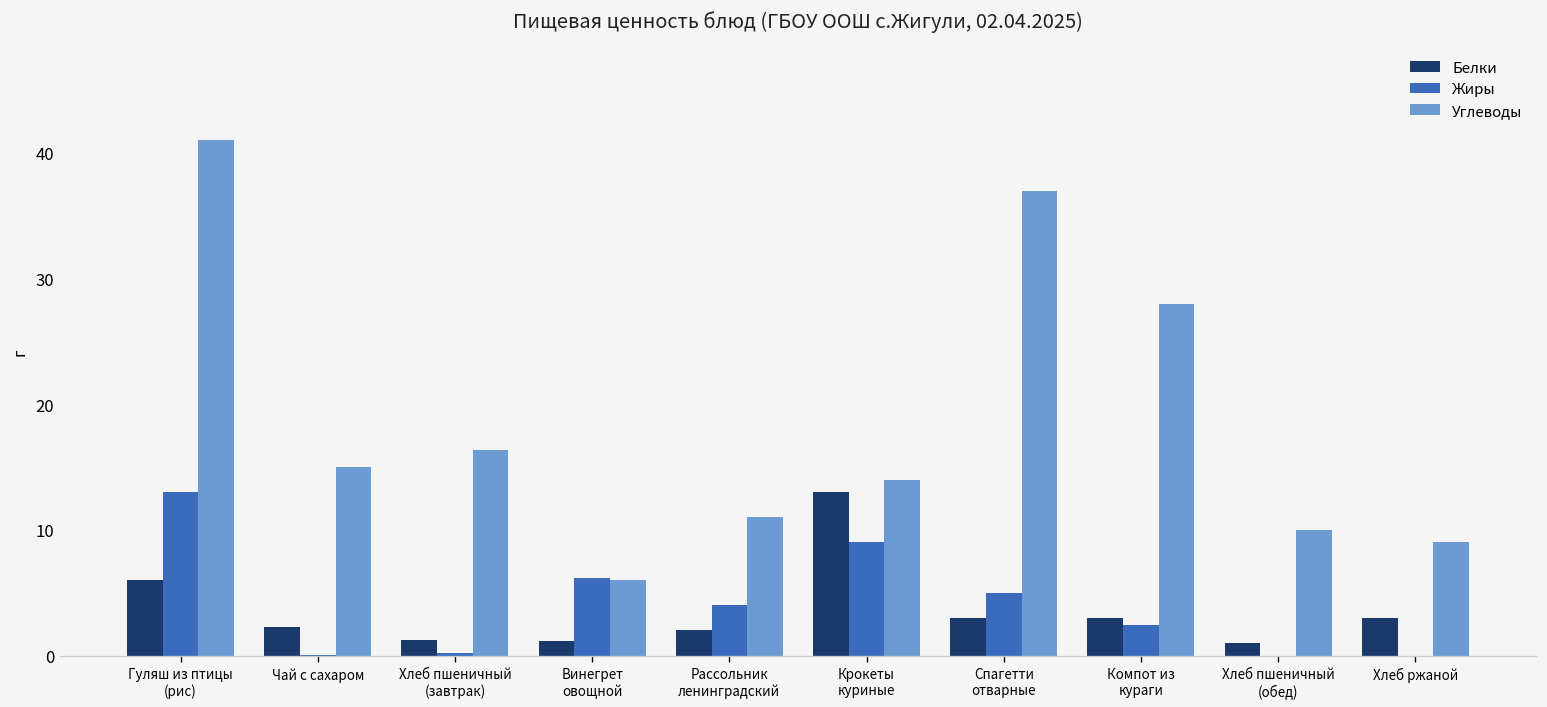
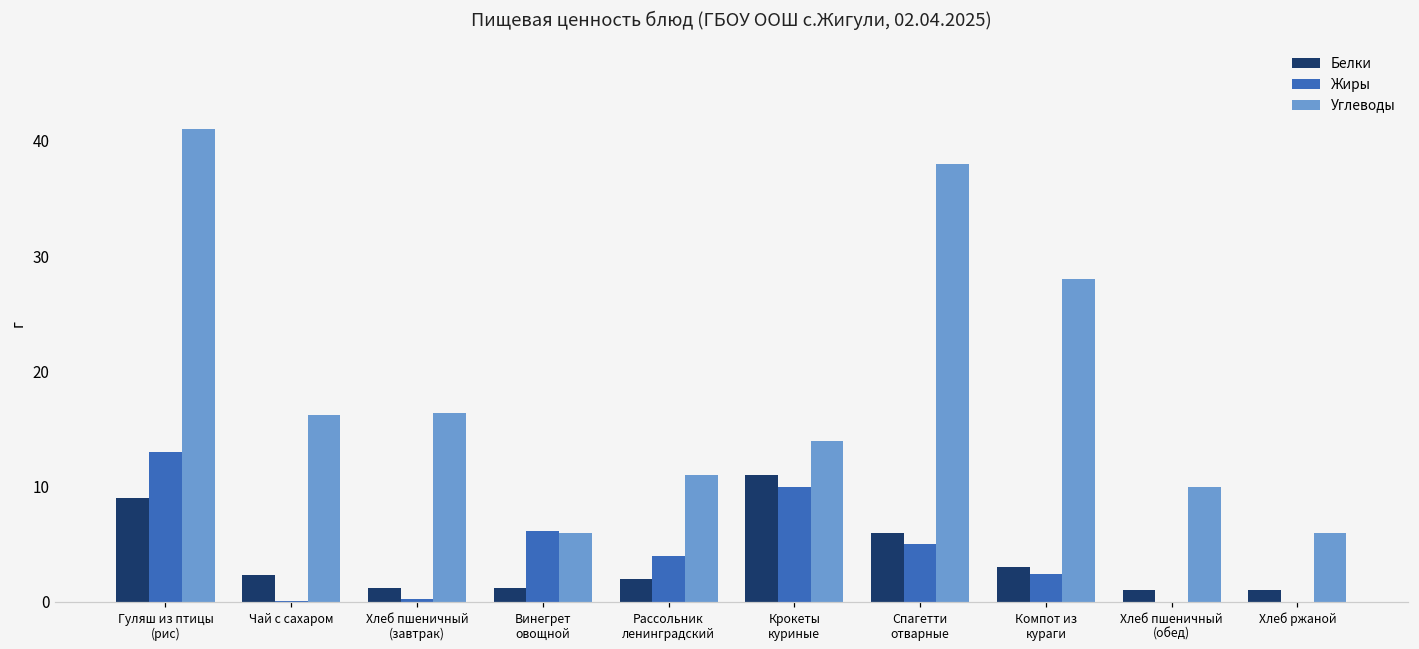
  {
    "Белки": {
-     "Гуляш из птицы (рис)": 6,
+     "Гуляш из птицы (рис)": 9,
      "Чай с сахаром": 2.3,
      "Хлеб пшеничный (завтрак)": 1,
      "Винегрет овощной": 1,
      "Рассольник ленинградский": 2,
-     "Крокеты куриные": 13,
-     "Спагетти отварные": 3,
+     "Крокеты куриные": 11,
+     "Спагетти отварные": 6,
      "Компот из кураги": 3,
      "Хлеб пшеничный (обед)": 1,
-     "Хлеб ржаной": 3
+     "Хлеб ржаной": 1
    },
    "Жиры": {
      "Гуляш из птицы (рис)": 13,
      "Хлеб пшеничный (завтрак)": 0.2,
      "Винегрет овощной": 6,
      "Рассольник ленинградский": 4,
-     "Крокеты куриные": 9,
+     "Крокеты куриные": 10,
      "Спагетти отварные": 5,
      "Компот из кураги": 2.4,
      "Хлеб пшеничный (обед)": 0,
      "Хлеб ржаной": 0
    },
    "Углеводы": {
      "Гуляш из птицы (рис)": 41.0,
-     "Чай с сахаром": 15.0,
+     "Чай с сахаром": 16.3,
      "Хлеб пшеничный (завтрак)": 16.4,
      "Винегрет овощной": 6.0,
      "Рассольник ленинградский": 11.0,
      "Крокеты куриные": 14.0,
-     "Спагетти отварные": 37,
+     "Спагетти отварные": 38,
      "Компот из кураги": 28.0,
      "Хлеб пшеничный (обед)": 10.0,
-     "Хлеб ржаной": 9
+     "Хлеб ржаной": 6
    }
  }
